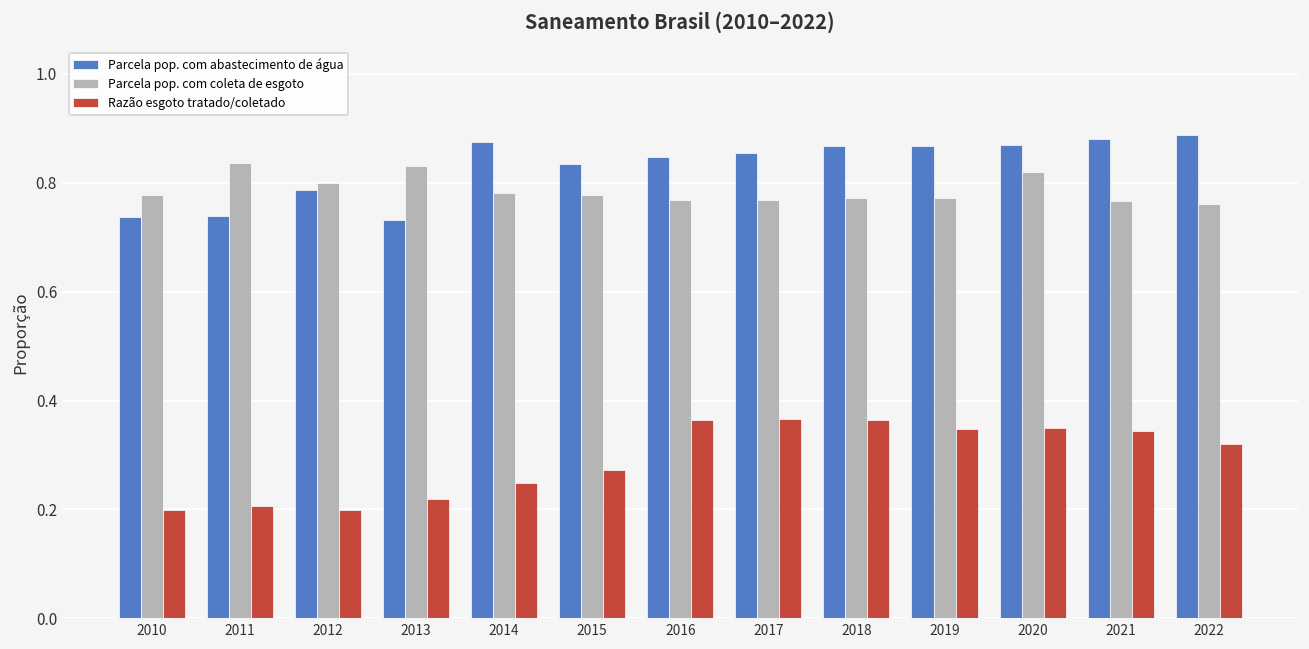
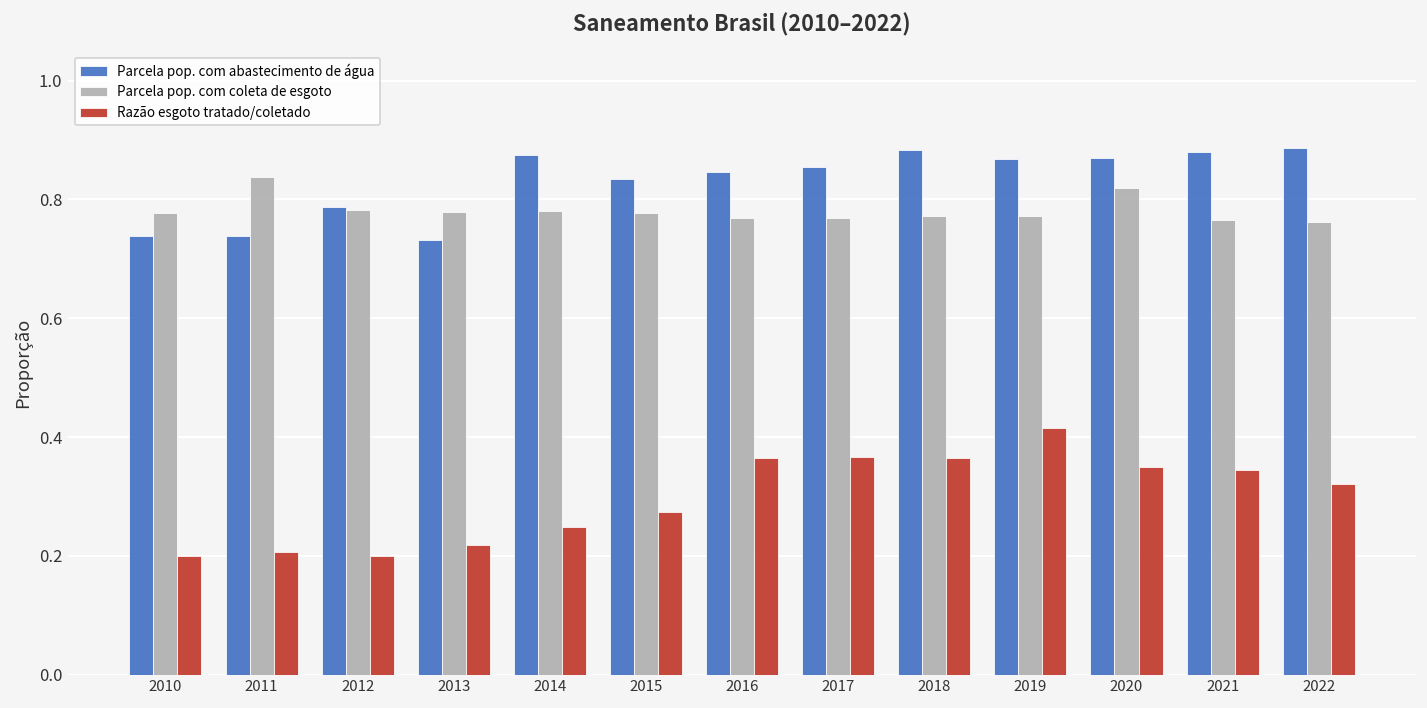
  {
    "Parcela pop. com abastecimento de água": {
      "2010": 0.74,
      "2011": 0.74,
      "2012": 0.79,
      "2013": 0.73,
      "2014": 0.88,
      "2015": 0.83,
      "2016": 0.85,
      "2017": 0.85,
-     "2018": 0.87,
+     "2018": 0.88,
      "2019": 0.87,
      "2020": 0.87,
      "2021": 0.88,
      "2022": 0.89
    },
    "Parcela pop. com coleta de esgoto": {
      "2010": 0.78,
      "2011": 0.84,
-     "2012": 0.80,
-     "2013": 0.83,
+     "2012": 0.78,
+     "2013": 0.78,
      "2014": 0.78,
      "2015": 0.78,
      "2016": 0.77,
      "2017": 0.77,
      "2018": 0.77,
      "2019": 0.77,
      "2020": 0.82,
      "2021": 0.77,
      "2022": 0.76
    },
    "Razão esgoto tratado/coletado": {
      "2010": 0.20,
      "2011": 0.21,
      "2012": 0.20,
      "2013": 0.22,
      "2014": 0.25,
      "2015": 0.27,
      "2016": 0.36,
      "2017": 0.37,
      "2018": 0.36,
-     "2019": 0.35,
+     "2019": 0.42,
      "2020": 0.35,
      "2021": 0.35,
      "2022": 0.32
    }
  }
